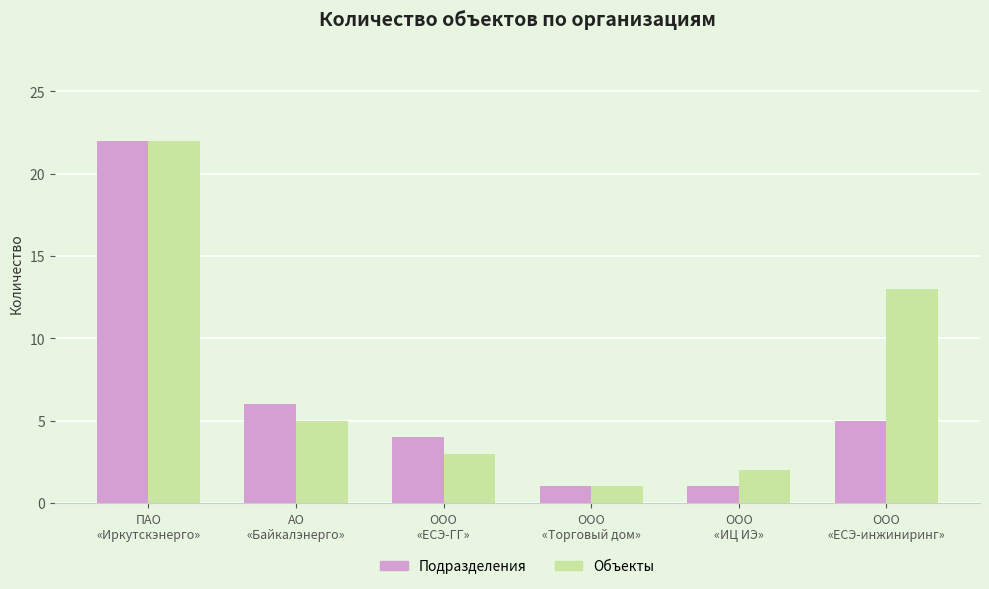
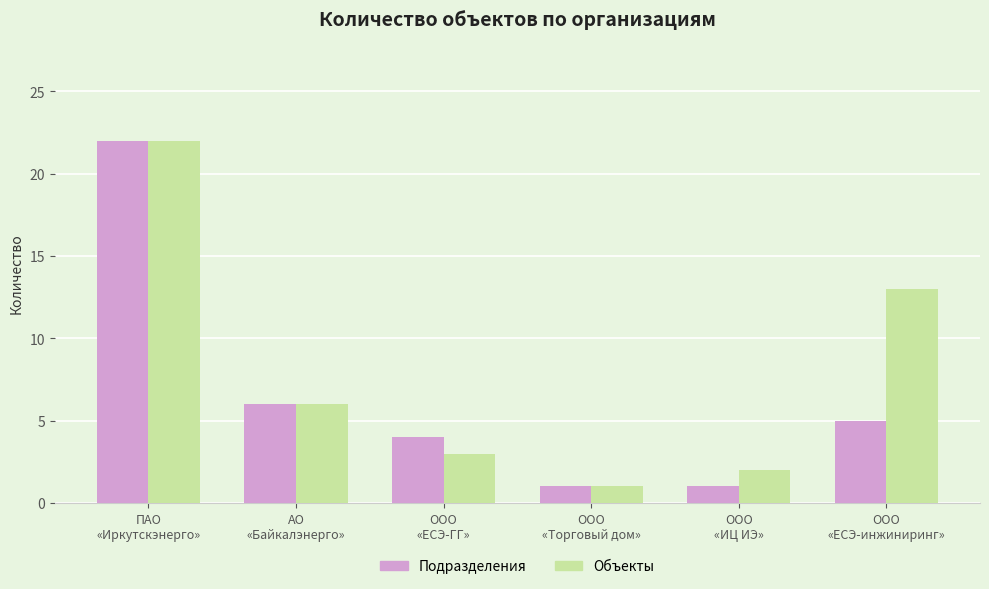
  {
    "Подразделения": {
      "ПАО «Иркутскэнерго»": 22,
      "АО «Байкалэнерго»": 6,
      "ООО «ЕСЭ-ГГ»": 4,
      "ООО «Торговый дом»": 1,
      "ООО «ИЦ ИЭ»": 1,
      "ООО «ЕСЭ-инжиниринг»": 5
    },
    "Объекты": {
      "ПАО «Иркутскэнерго»": 22,
-     "АО «Байкалэнерго»": 5,
+     "АО «Байкалэнерго»": 6,
      "ООО «ЕСЭ-ГГ»": 3,
      "ООО «Торговый дом»": 1,
      "ООО «ИЦ ИЭ»": 2,
      "ООО «ЕСЭ-инжиниринг»": 13
    }
  }
